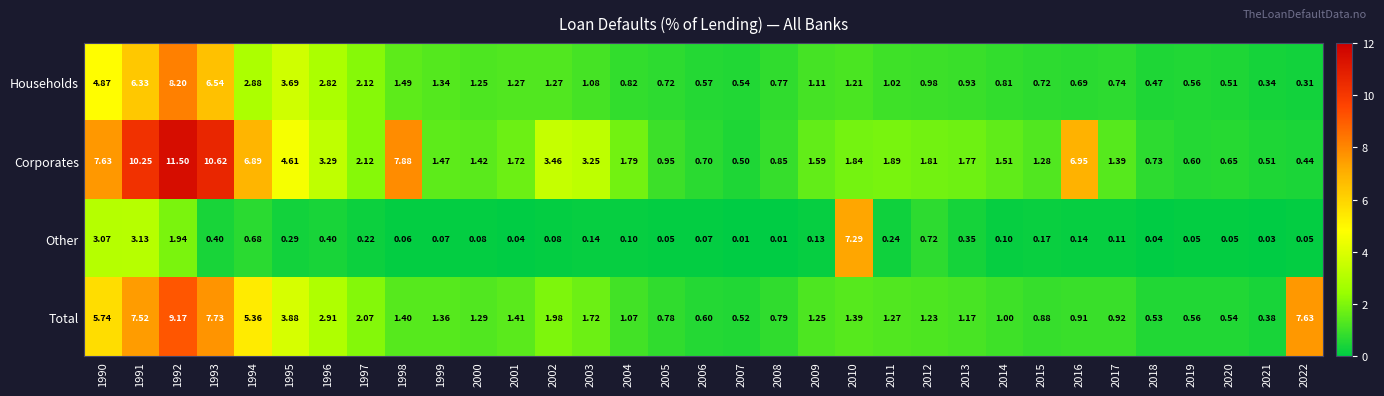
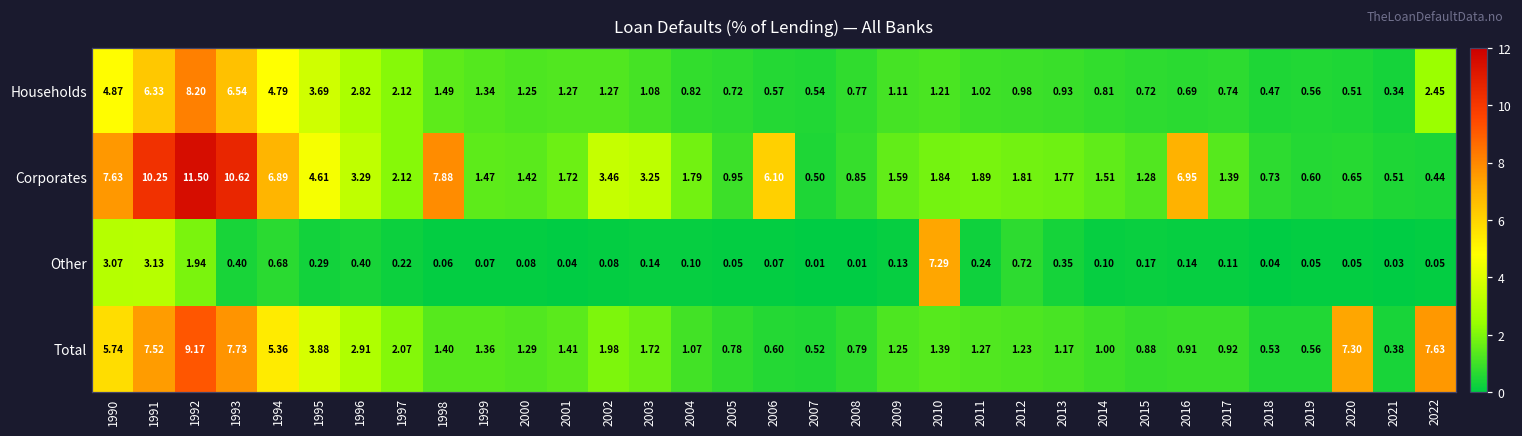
  {
    "Households": {
      "1990": 4.87,
      "1991": 6.33,
      "1992": 8.20,
      "1993": 6.54,
-     "1994": 2.88,
+     "1994": 4.79,
      "1995": 3.69,
      "1996": 2.82,
      "1997": 2.12,
      "1998": 1.49,
      "1999": 1.34,
      "2000": 1.25,
      "2001": 1.27,
      "2002": 1.27,
      "2003": 1.08,
      "2004": 0.82,
      "2005": 0.72,
      "2006": 0.57,
      "2007": 0.54,
      "2008": 0.77,
      "2009": 1.11,
      "2010": 1.21,
      "2011": 1.02,
      "2012": 0.98,
      "2013": 0.93,
      "2014": 0.81,
      "2015": 0.72,
      "2016": 0.69,
      "2017": 0.74,
      "2018": 0.47,
      "2019": 0.56,
      "2020": 0.51,
      "2021": 0.34,
-     "2022": 0.31
+     "2022": 2.45
    },
    "Corporates": {
      "1990": 7.63,
      "1991": 10.25,
      "1992": 11.50,
      "1993": 10.62,
      "1994": 6.89,
      "1995": 4.61,
      "1996": 3.29,
      "1997": 2.12,
      "1998": 7.88,
      "1999": 1.47,
      "2000": 1.42,
      "2001": 1.72,
      "2002": 3.46,
      "2003": 3.25,
      "2004": 1.79,
      "2005": 0.95,
-     "2006": 0.70,
+     "2006": 6.10,
      "2007": 0.50,
      "2008": 0.85,
      "2009": 1.59,
      "2010": 1.84,
      "2011": 1.89,
      "2012": 1.81,
      "2013": 1.77,
      "2014": 1.51,
      "2015": 1.28,
      "2016": 6.95,
      "2017": 1.39,
      "2018": 0.73,
      "2019": 0.60,
      "2020": 0.65,
      "2021": 0.51,
      "2022": 0.44
    },
    "Other": {
      "1990": 3.07,
      "1991": 3.13,
      "1992": 1.94,
      "1993": 0.40,
      "1994": 0.68,
      "1995": 0.29,
      "1996": 0.40,
      "1997": 0.22,
      "1998": 0.06,
      "1999": 0.07,
      "2000": 0.08,
      "2001": 0.04,
      "2002": 0.08,
      "2003": 0.14,
      "2004": 0.10,
      "2005": 0.05,
      "2006": 0.07,
      "2007": 0.01,
      "2008": 0.01,
      "2009": 0.13,
      "2010": 7.29,
      "2011": 0.24,
      "2012": 0.72,
      "2013": 0.35,
      "2014": 0.10,
      "2015": 0.17,
      "2016": 0.14,
      "2017": 0.11,
      "2018": 0.04,
      "2019": 0.05,
      "2020": 0.05,
      "2021": 0.03,
      "2022": 0.05
    },
    "Total": {
      "1990": 5.74,
      "1991": 7.52,
      "1992": 9.17,
      "1993": 7.73,
      "1994": 5.36,
      "1995": 3.88,
      "1996": 2.91,
      "1997": 2.07,
      "1998": 1.40,
      "1999": 1.36,
      "2000": 1.29,
      "2001": 1.41,
      "2002": 1.98,
      "2003": 1.72,
      "2004": 1.07,
      "2005": 0.78,
      "2006": 0.60,
      "2007": 0.52,
      "2008": 0.79,
      "2009": 1.25,
      "2010": 1.39,
      "2011": 1.27,
      "2012": 1.23,
      "2013": 1.17,
      "2014": 1.00,
      "2015": 0.88,
      "2016": 0.91,
      "2017": 0.92,
      "2018": 0.53,
      "2019": 0.56,
-     "2020": 0.54,
+     "2020": 7.30,
      "2021": 0.38,
      "2022": 7.63
    }
  }
